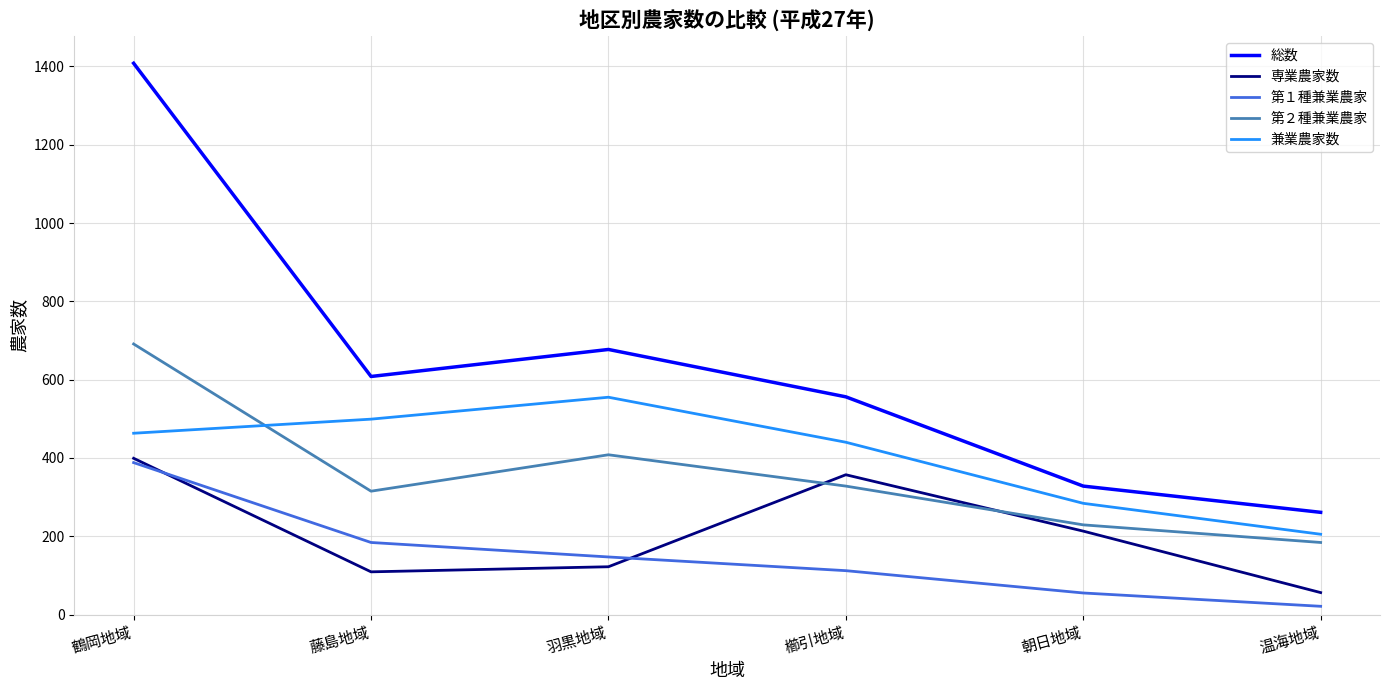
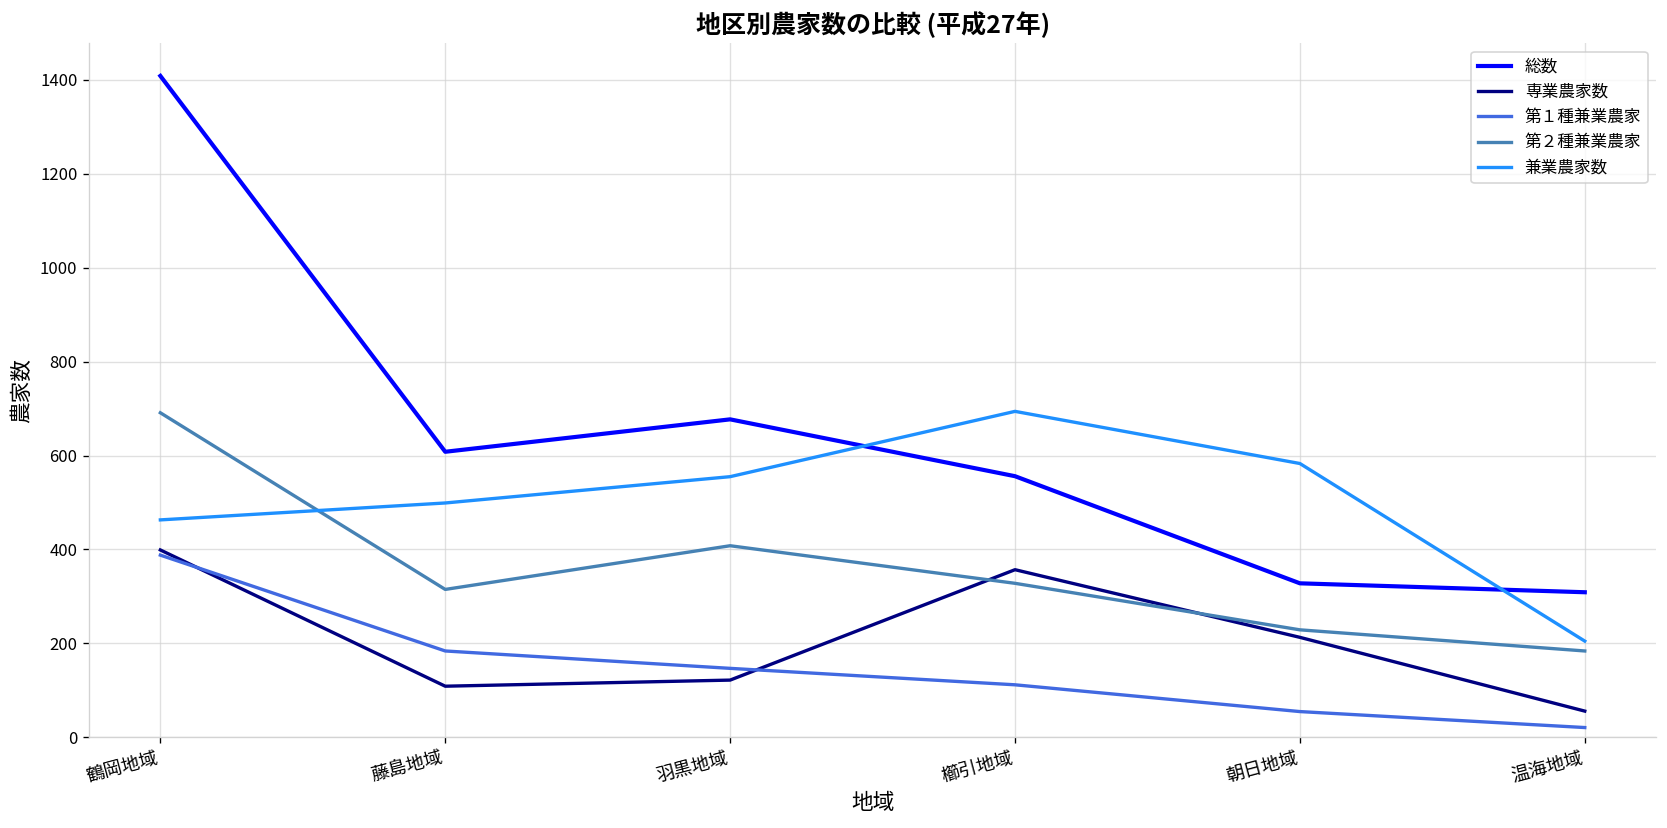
  {
    "総数": {
      "鶴岡地域": 1410,
      "藤島地域": 610,
      "羽黒地域": 680,
      "櫛引地域": 560,
      "朝日地域": 330,
-     "温海地域": 260
+     "温海地域": 310
    },
    "専業農家数": {
      "鶴岡地域": 400,
      "藤島地域": 110,
      "羽黒地域": 120,
      "櫛引地域": 360,
      "朝日地域": 210,
      "温海地域": 60
    },
    "兼業農家数": {
      "鶴岡地域": 460,
      "藤島地域": 500,
      "羽黒地域": 560,
-     "櫛引地域": 440,
-     "朝日地域": 280,
+     "櫛引地域": 690,
+     "朝日地域": 580,
      "温海地域": 210
    }
  }
